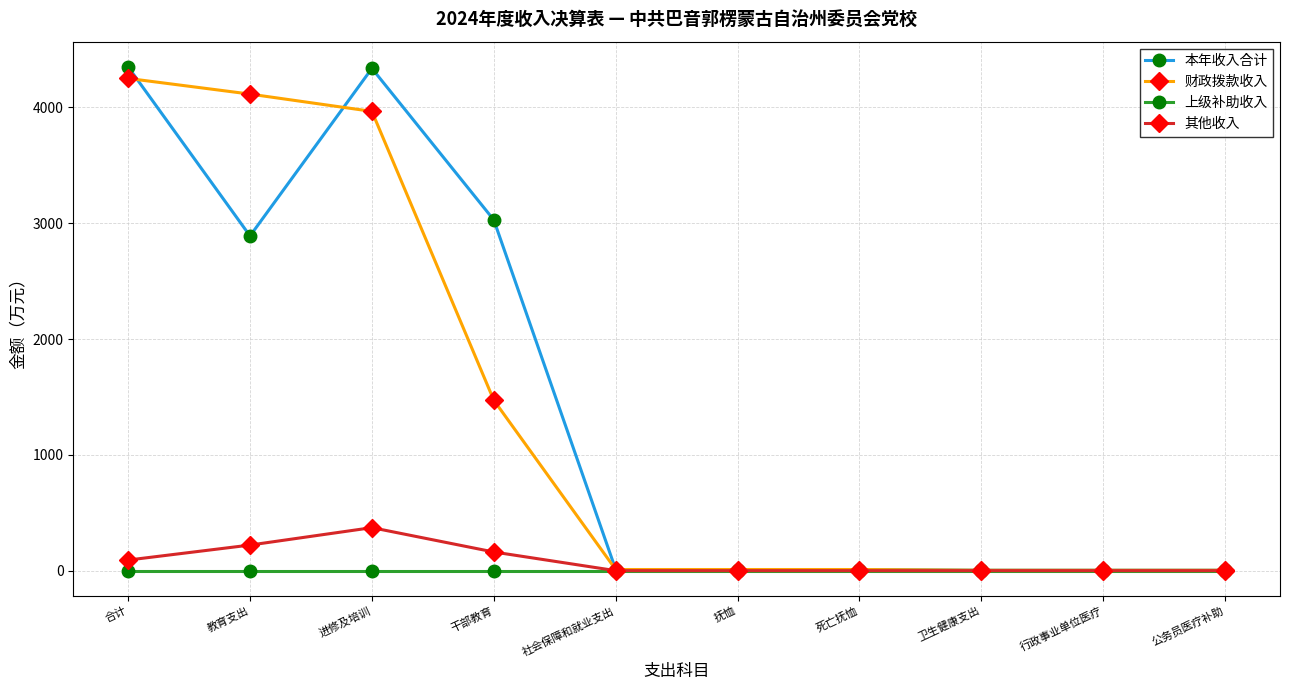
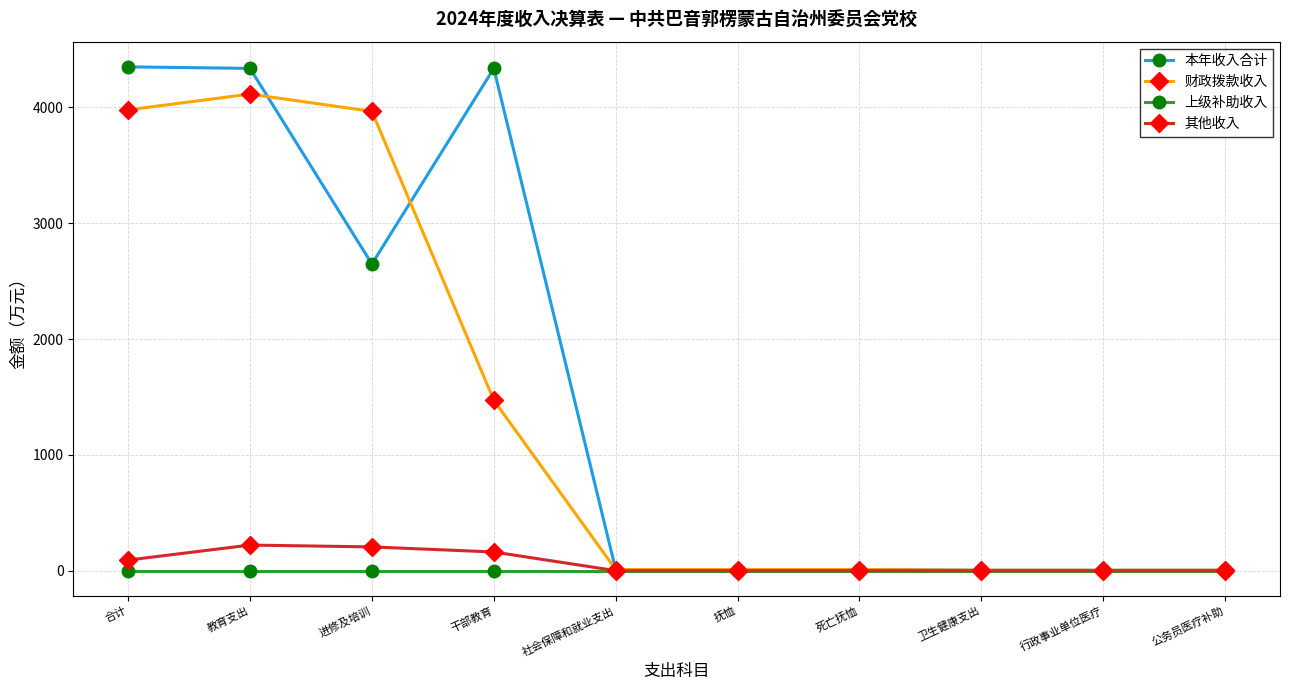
  {
    "本年收入合计": {
      "合计": 4350,
-     "教育支出": 2890,
-     "进修及培训": 4340,
-     "干部教育": 3030
+     "教育支出": 4340,
+     "进修及培训": 2650,
+     "干部教育": 4340
    },
    "财政拨款收入": {
-     "合计": 4250,
+     "合计": 3980,
      "教育支出": 4120,
      "进修及培训": 3970,
      "干部教育": 1470
    },
    "上级补助收入": {
      "合计": 0,
      "教育支出": 0,
      "进修及培训": 0,
      "干部教育": 0
    },
    "其他收入": {
      "合计": 90,
      "教育支出": 220,
-     "进修及培训": 370,
+     "进修及培训": 210,
      "干部教育": 160
    }
  }
